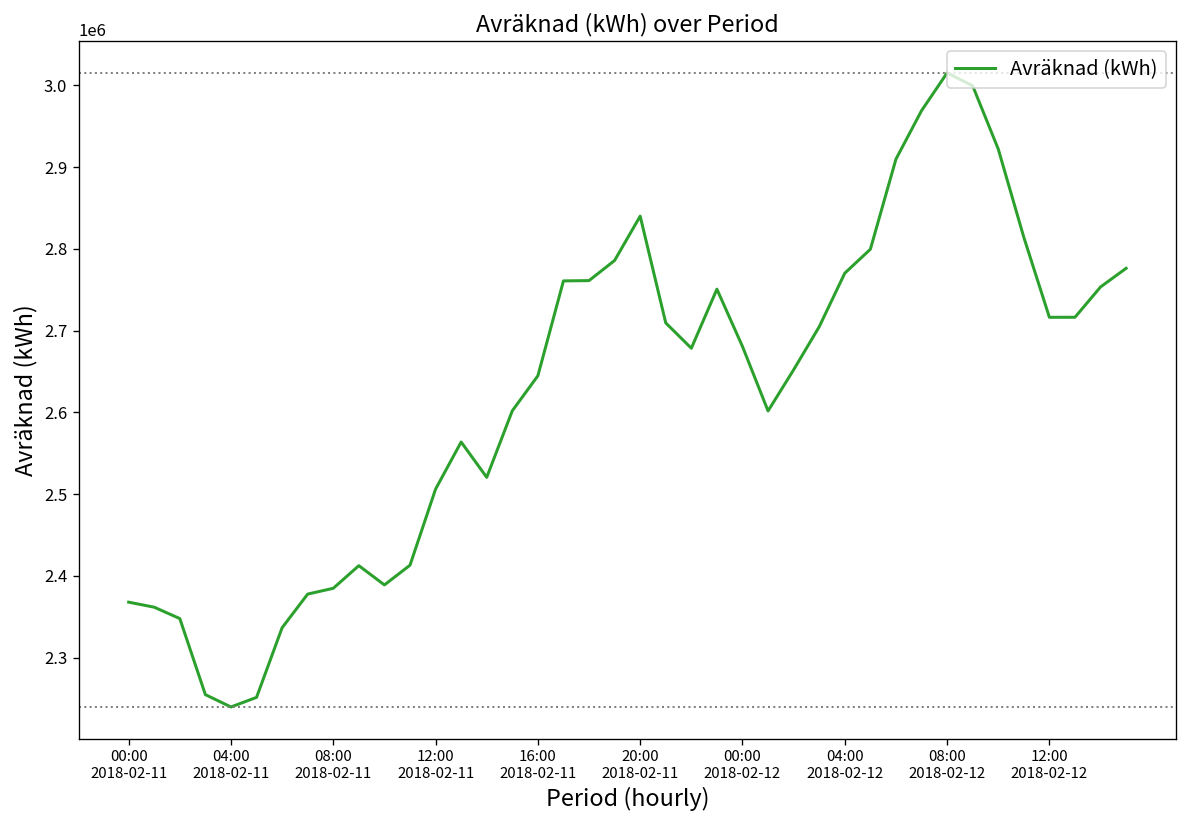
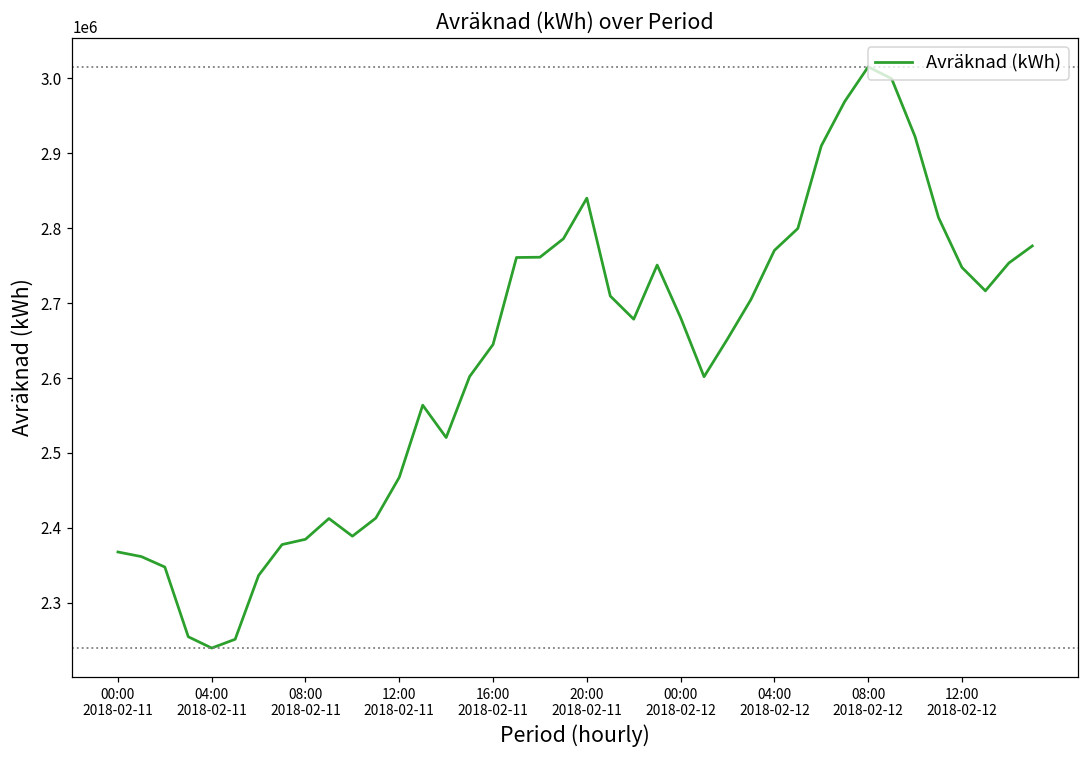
  {
    "00:00 2018-02-11": 2370000,
    "04:00 2018-02-11": 2240000,
    "08:00 2018-02-11": 2380000,
-   "12:00 2018-02-11": 2510000,
+   "12:00 2018-02-11": 2470000,
    "16:00 2018-02-11": 2640000,
    "20:00 2018-02-11": 2840000,
    "00:00 2018-02-12": 2680000,
    "04:00 2018-02-12": 2770000,
-   "12:00 2018-02-12": 2720000
+   "12:00 2018-02-12": 2750000
  }
